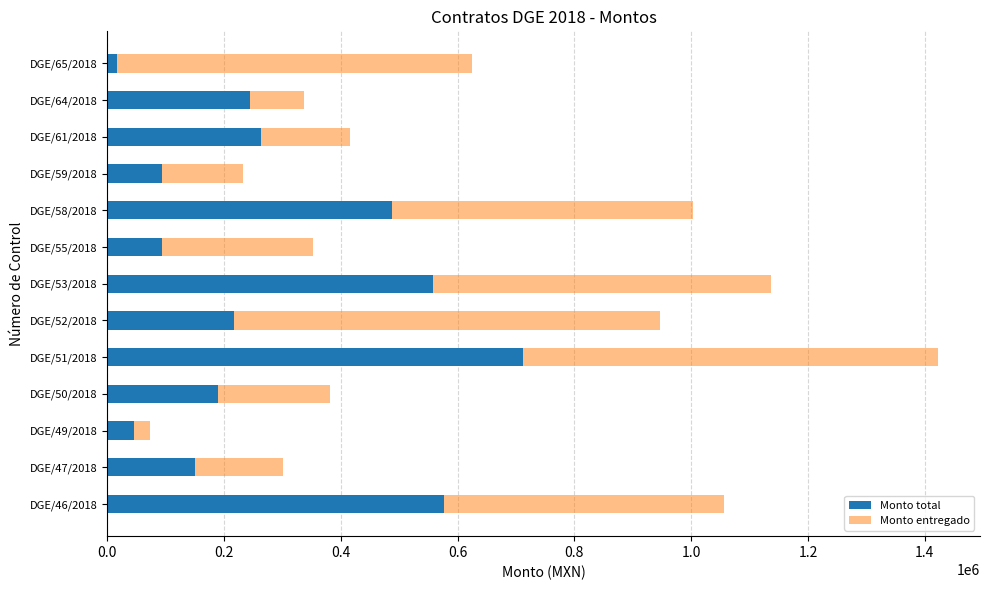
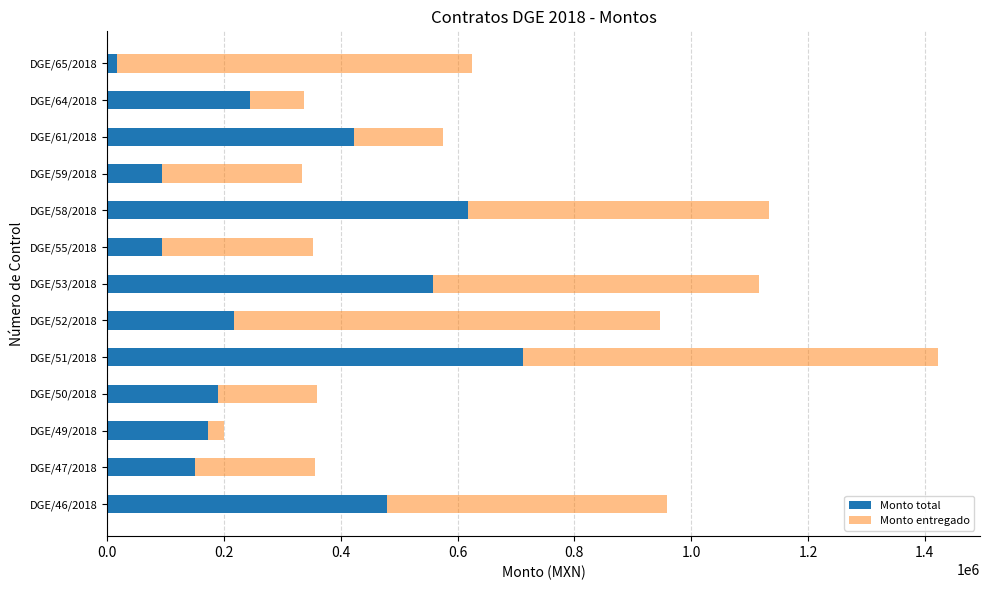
  {
    "Monto total": {
      "DGE/65/2018": 20000,
      "DGE/64/2018": 240000,
-     "DGE/61/2018": 260000,
+     "DGE/61/2018": 420000,
      "DGE/59/2018": 90000,
-     "DGE/58/2018": 490000,
+     "DGE/58/2018": 620000,
      "DGE/55/2018": 90000,
      "DGE/53/2018": 560000,
      "DGE/52/2018": 220000,
      "DGE/51/2018": 710000,
      "DGE/50/2018": 190000,
-     "DGE/49/2018": 50000,
+     "DGE/49/2018": 170000,
      "DGE/47/2018": 150000,
-     "DGE/46/2018": 580000
+     "DGE/46/2018": 480000
    },
    "Monto entregado": {
      "DGE/65/2018": 610000,
      "DGE/64/2018": 90000,
      "DGE/61/2018": 150000,
-     "DGE/59/2018": 140000,
+     "DGE/59/2018": 240000,
      "DGE/58/2018": 510000,
      "DGE/55/2018": 260000,
-     "DGE/53/2018": 580000,
+     "DGE/53/2018": 560000,
      "DGE/52/2018": 730000,
      "DGE/51/2018": 710000,
-     "DGE/50/2018": 190000,
+     "DGE/50/2018": 170000,
      "DGE/49/2018": 30000,
-     "DGE/47/2018": 150000,
+     "DGE/47/2018": 210000,
      "DGE/46/2018": 480000
    }
  }
